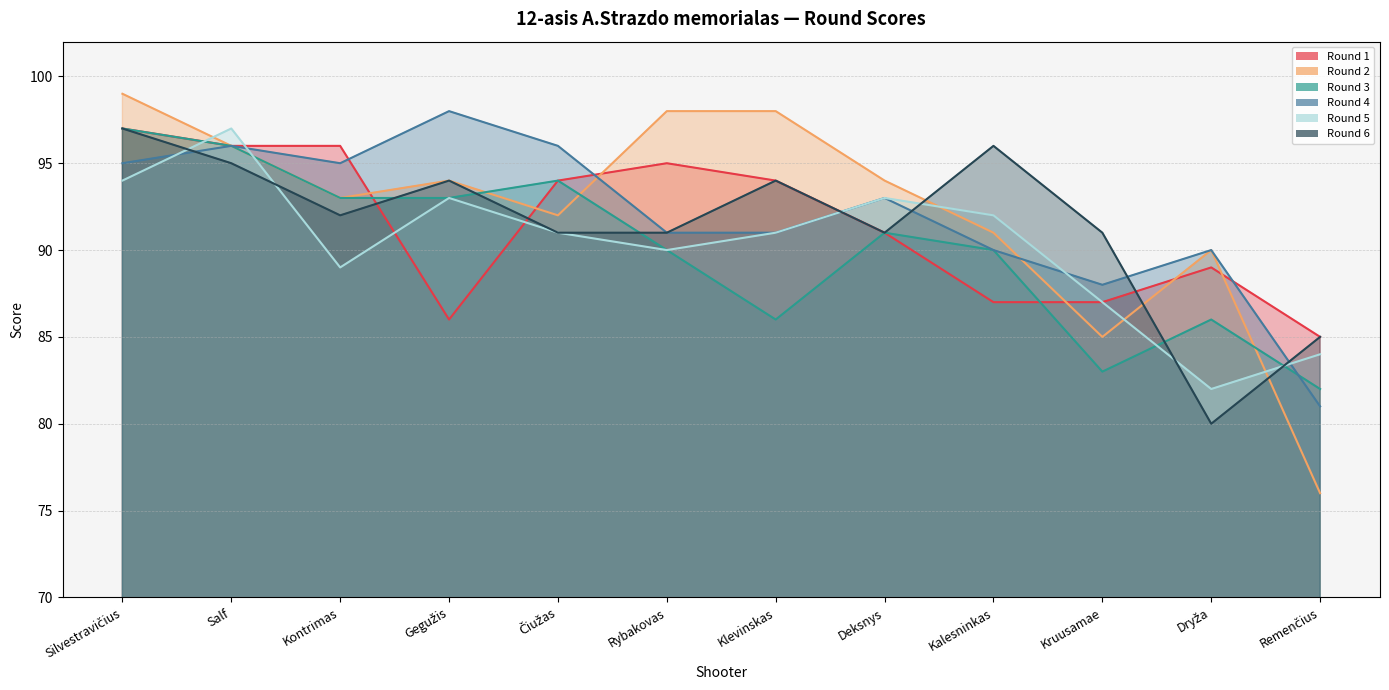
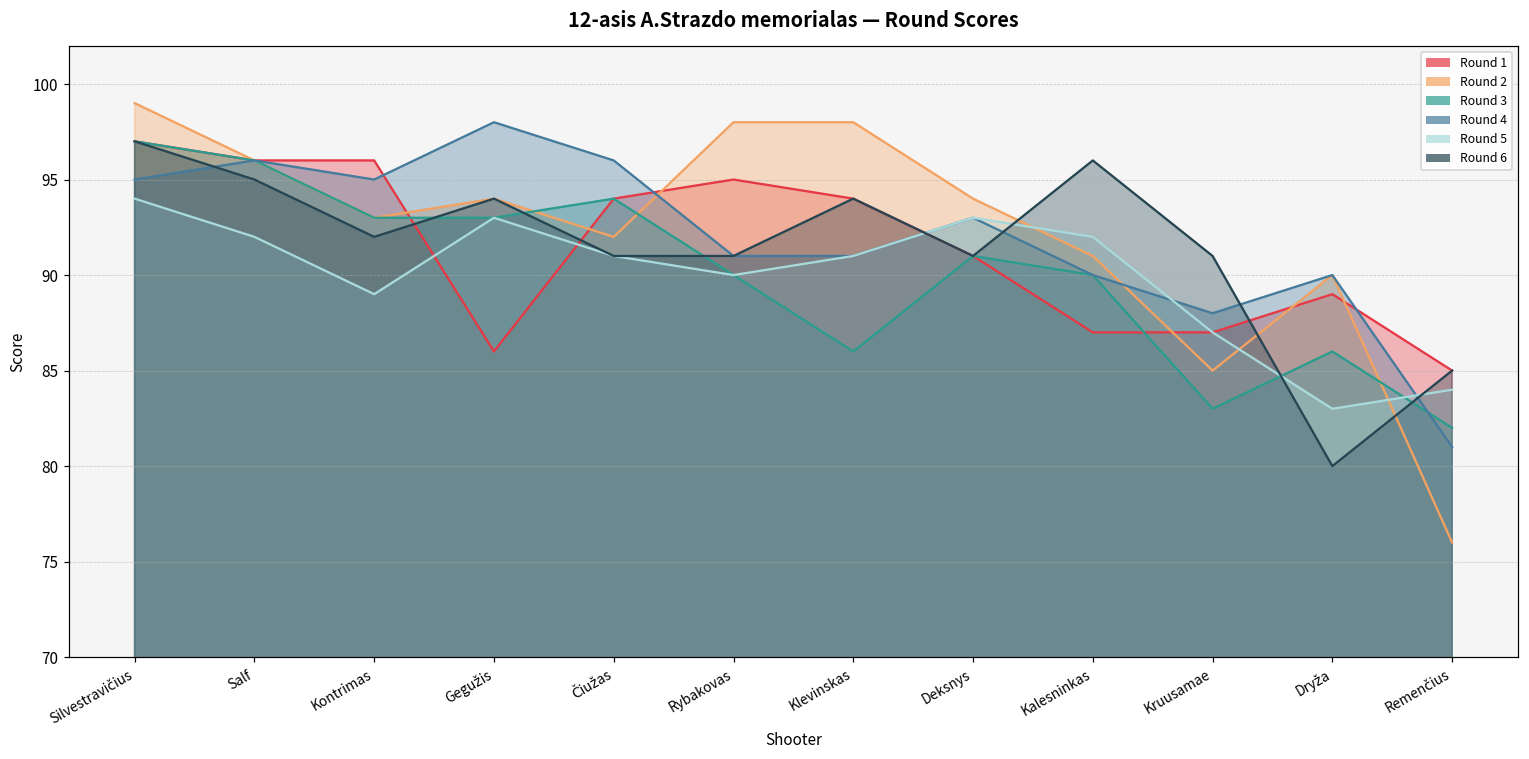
  {
    "Round 5": {
      "Silvestravičius": 94,
-     "Salf": 97,
+     "Salf": 92,
      "Kontrimas": 89,
      "Kalesninkas": 92,
-     "Dryža": 82,
+     "Dryža": 83,
      "Remenčius": 84
    }
  }
